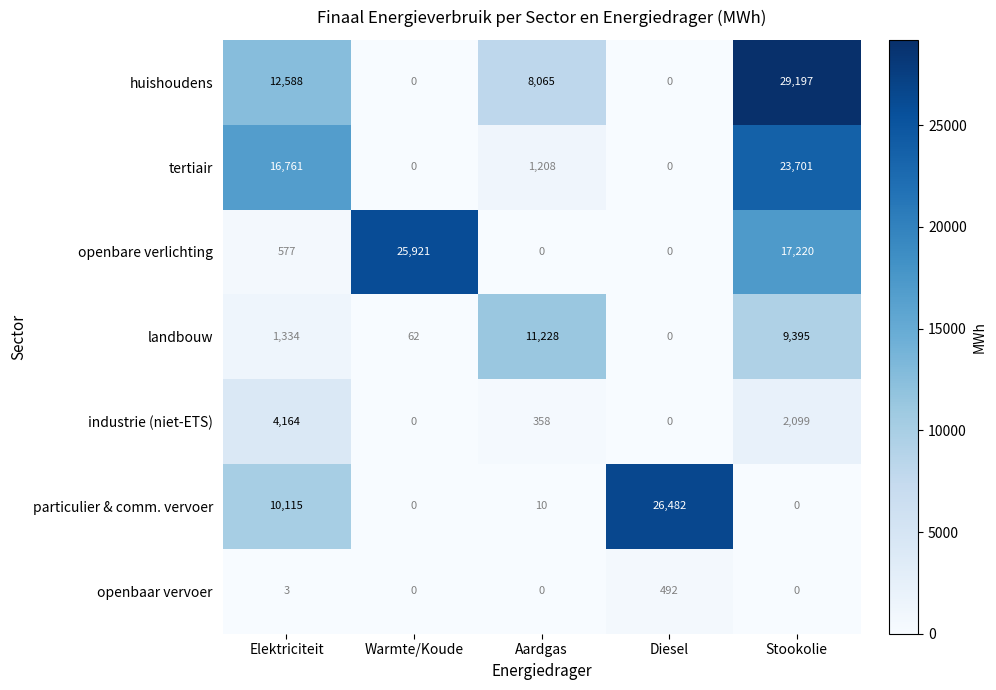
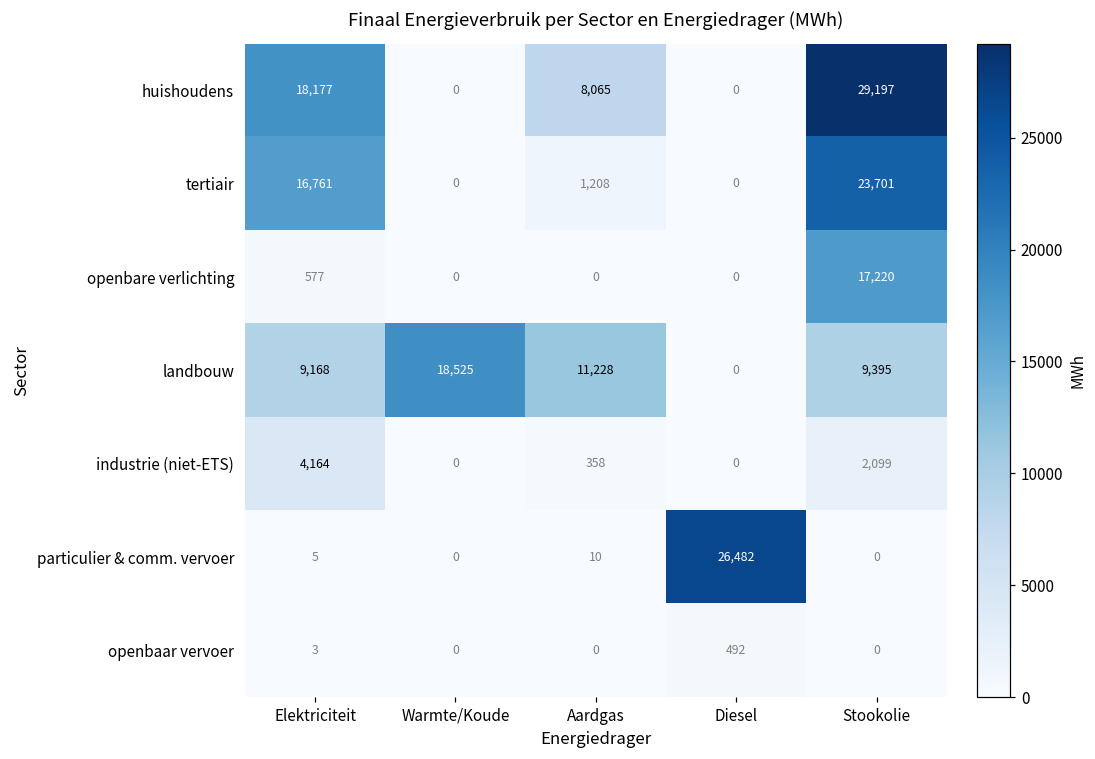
  {
    "huishoudens": {
-     "Elektriciteit": "12,588",
+     "Elektriciteit": "18,177",
      "Warmte/Koude": "0",
      "Aardgas": "8,065",
      "Diesel": "0",
      "Stookolie": "29,197"
    },
    "tertiair": {
      "Elektriciteit": "16,761",
      "Warmte/Koude": "0",
      "Aardgas": "1,208",
      "Diesel": "0",
      "Stookolie": "23,701"
    },
    "openbare verlichting": {
      "Elektriciteit": "577",
-     "Warmte/Koude": "25,921",
+     "Warmte/Koude": "0",
      "Aardgas": "0",
      "Diesel": "0",
      "Stookolie": "17,220"
    },
    "landbouw": {
-     "Elektriciteit": "1,334",
-     "Warmte/Koude": "62",
+     "Elektriciteit": "9,168",
+     "Warmte/Koude": "18,525",
      "Aardgas": "11,228",
      "Diesel": "0",
      "Stookolie": "9,395"
    },
    "industrie (niet-ETS)": {
      "Elektriciteit": "4,164",
      "Warmte/Koude": "0",
      "Aardgas": "358",
      "Diesel": "0",
      "Stookolie": "2,099"
    },
    "particulier & comm. vervoer": {
-     "Elektriciteit": "10,115",
+     "Elektriciteit": "5",
      "Warmte/Koude": "0",
      "Aardgas": "10",
      "Diesel": "26,482",
      "Stookolie": "0"
    },
    "openbaar vervoer": {
      "Elektriciteit": "3",
      "Warmte/Koude": "0",
      "Aardgas": "0",
      "Diesel": "492",
      "Stookolie": "0"
    }
  }
